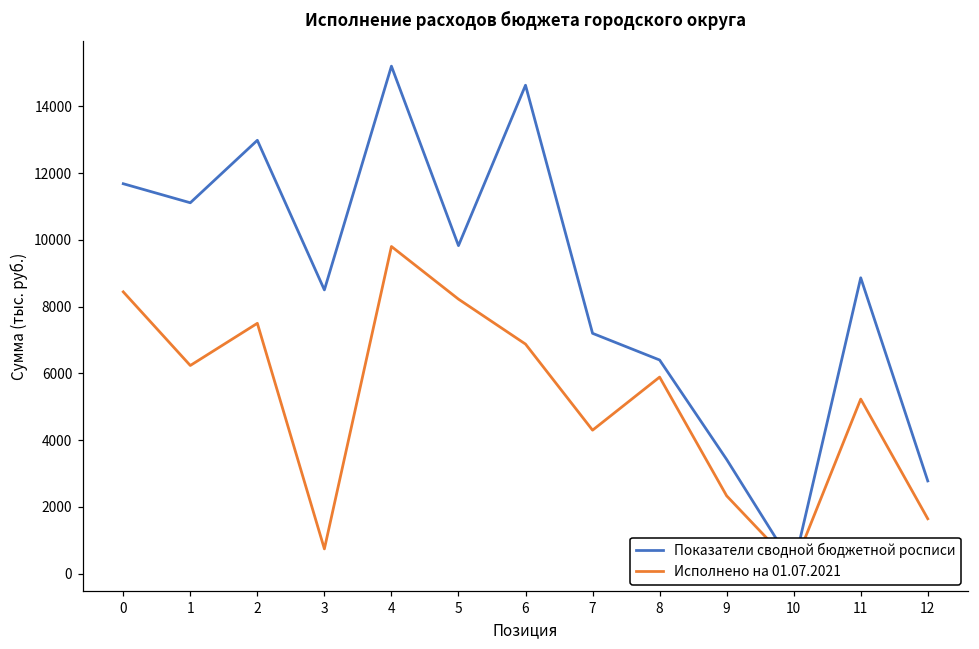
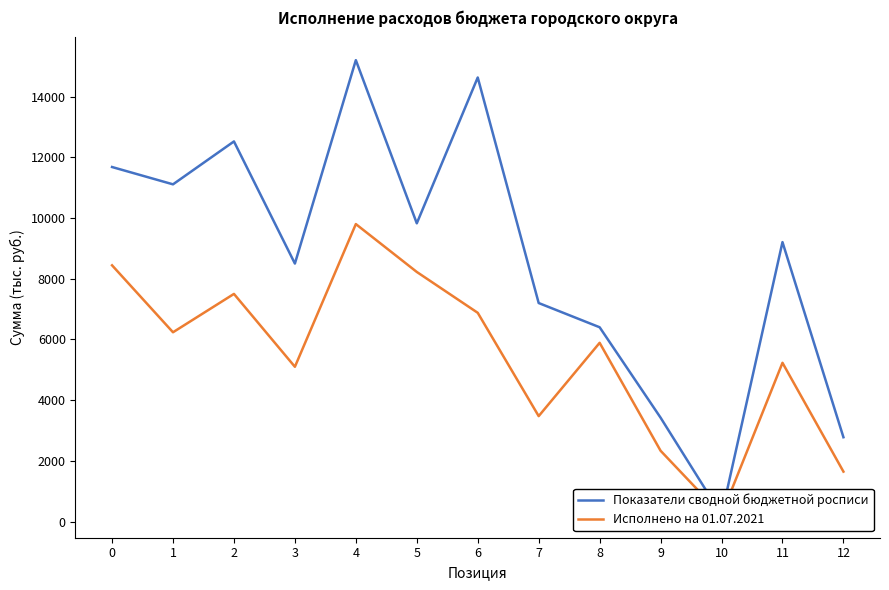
  {
    "Показатели сводной бюджетной росписи": {
      "0": 11700,
      "1": 11100,
-     "2": 13000,
+     "2": 12500,
      "3": 8500,
      "4": 15200,
      "5": 9800,
      "6": 14600,
      "7": 7200,
      "8": 6400,
      "9": 3400,
-     "11": 8900,
+     "11": 9200,
      "12": 2800
    },
    "Исполнено на 01.07.2021": {
      "0": 8400,
      "1": 6200,
      "2": 7500,
-     "3": 700,
+     "3": 5100,
      "4": 9800,
      "5": 8200,
      "6": 6900,
-     "7": 4300,
+     "7": 3500,
      "8": 5900,
      "9": 2300,
      "11": 5200,
      "12": 1600
    }
  }
